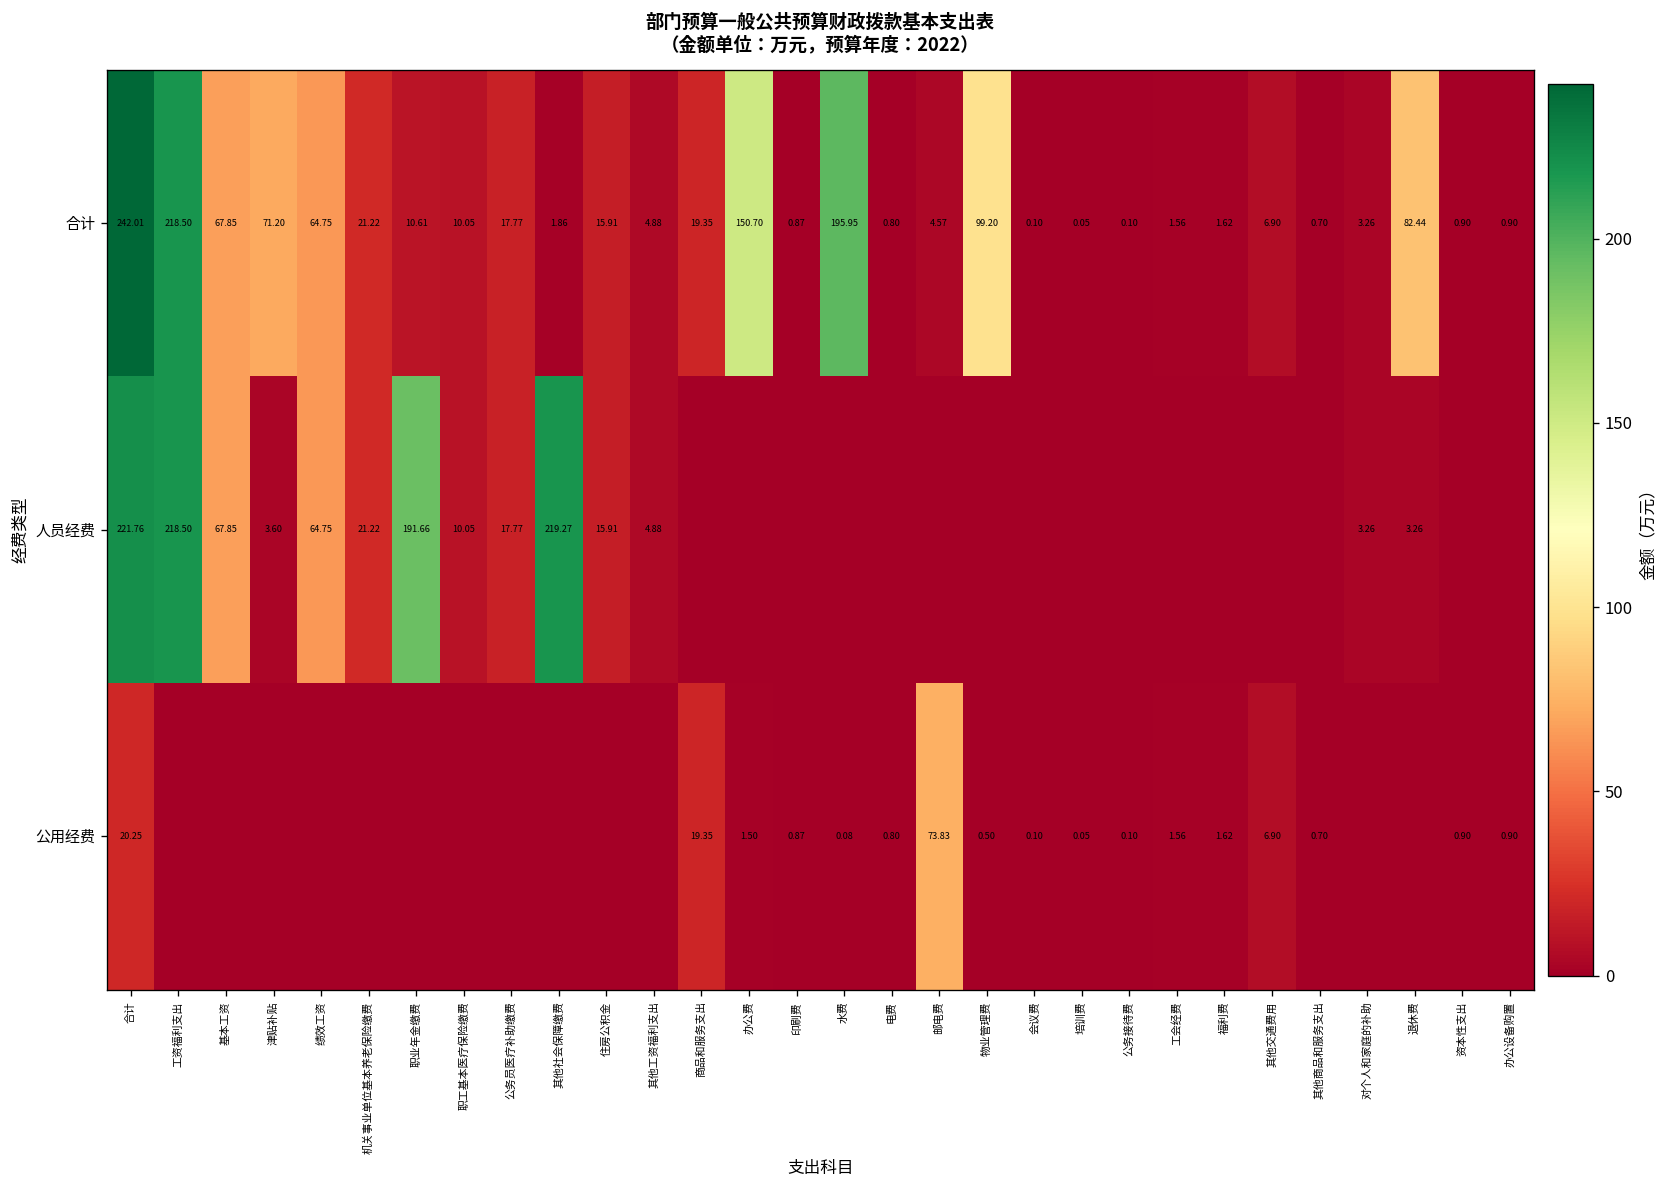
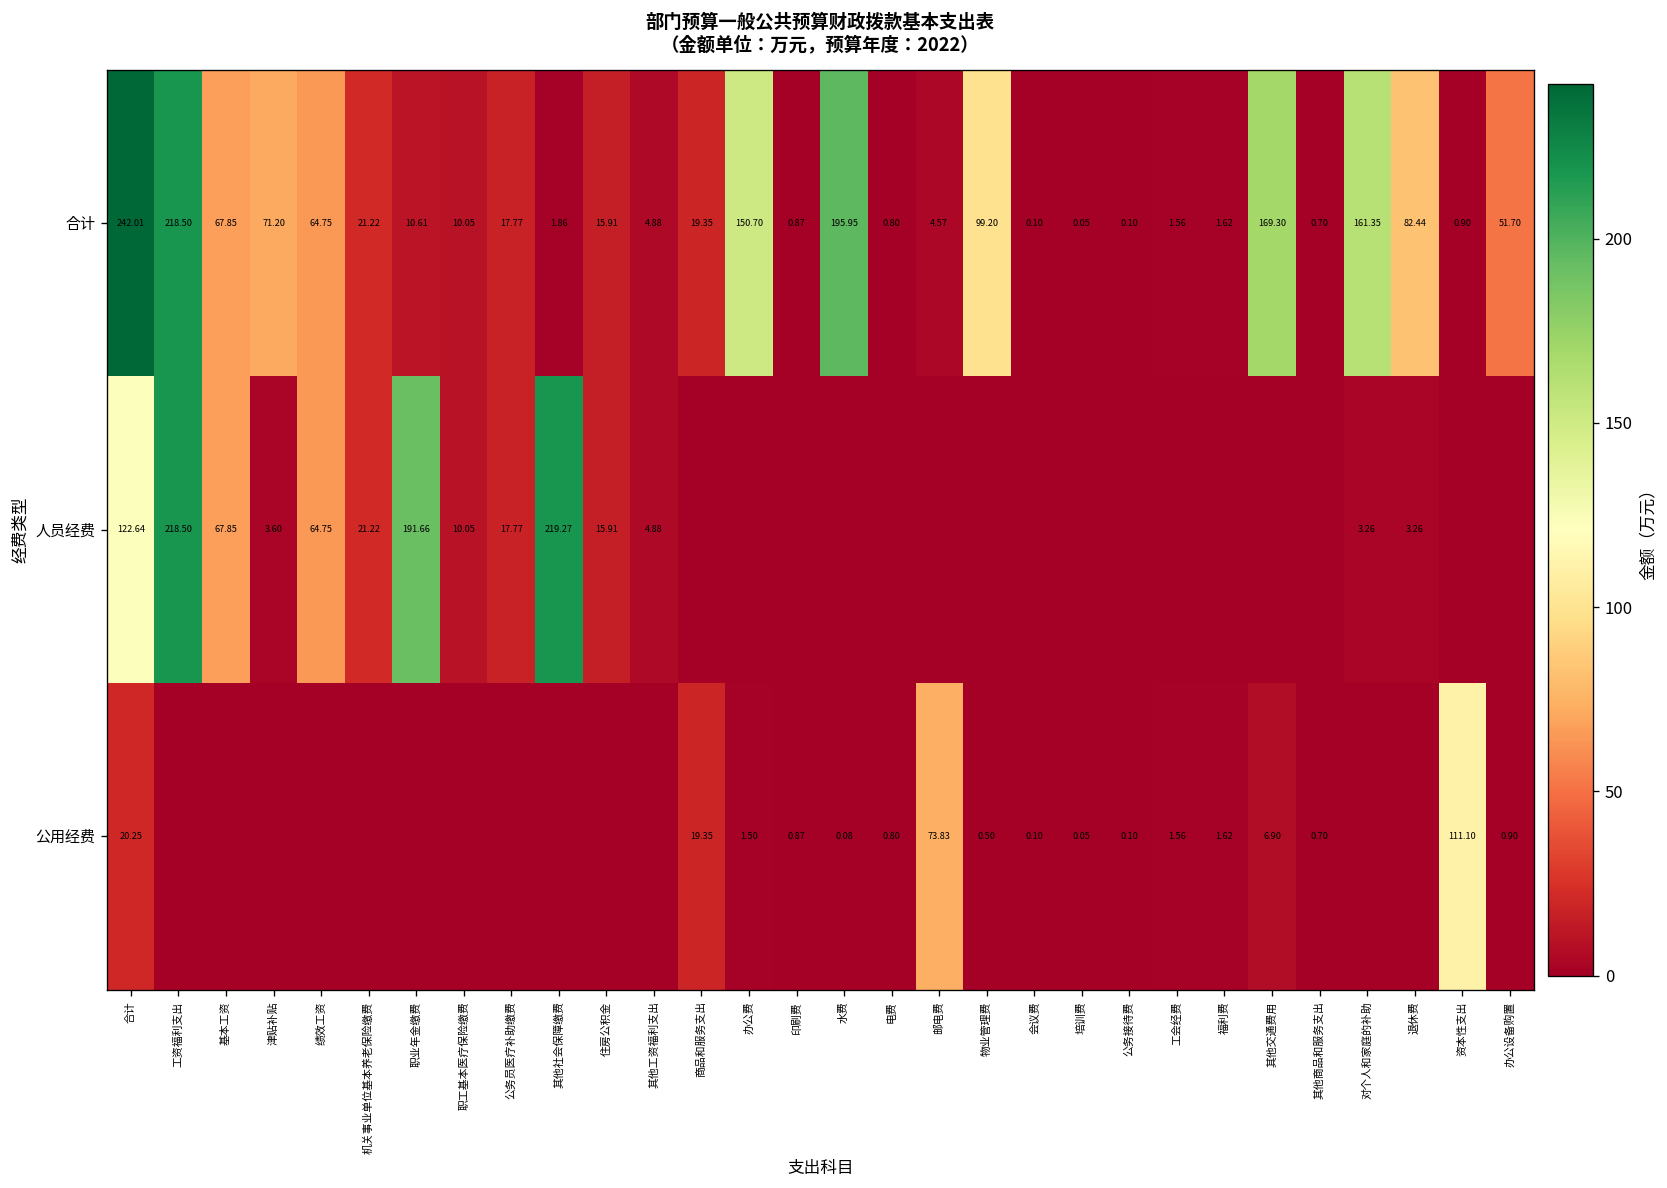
  {
    "合计": {
      "合计": 242.01,
      "工资福利支出": 218.50,
      "基本工资": 67.85,
      "津贴补贴": 71.20,
      "绩效工资": 64.75,
      "机关事业单位基本养老保险缴费": 21.22,
      "职业年金缴费": 10.61,
      "职工基本医疗保险缴费": 10.05,
      "公务员医疗补助缴费": 17.77,
      "其他社会保障缴费": 1.86,
      "住房公积金": 15.91,
      "其他工资福利支出": 4.88,
      "商品和服务支出": 19.35,
      "办公费": 150.70,
      "印刷费": 0.87,
      "水费": 195.95,
      "电费": 0.80,
      "邮电费": 4.57,
      "物业管理费": 99.20,
      "会议费": 0.10,
      "培训费": 0.05,
      "公务接待费": 0.10,
      "工会经费": 1.56,
      "福利费": 1.62,
-     "其他交通费用": 6.90,
+     "其他交通费用": 169.30,
      "其他商品和服务支出": 0.70,
-     "对个人和家庭的补助": 3.26,
+     "对个人和家庭的补助": 161.35,
      "退休费": 82.44,
      "资本性支出": 0.90,
-     "办公设备购置": 0.90
+     "办公设备购置": 51.70
    },
    "人员经费": {
-     "合计": 221.76,
+     "合计": 122.64,
      "工资福利支出": 218.50,
      "基本工资": 67.85,
      "津贴补贴": 3.60,
      "绩效工资": 64.75,
      "机关事业单位基本养老保险缴费": 21.22,
      "职业年金缴费": 191.66,
      "职工基本医疗保险缴费": 10.05,
      "公务员医疗补助缴费": 17.77,
      "其他社会保障缴费": 219.27,
      "住房公积金": 15.91,
      "其他工资福利支出": 4.88,
      "对个人和家庭的补助": 3.26,
      "退休费": 3.26
    },
    "公用经费": {
      "合计": 20.25,
      "商品和服务支出": 19.35,
      "办公费": 1.50,
      "印刷费": 0.87,
      "水费": 0.08,
      "电费": 0.80,
      "邮电费": 73.83,
      "物业管理费": 0.50,
      "会议费": 0.10,
      "培训费": 0.05,
      "公务接待费": 0.10,
      "工会经费": 1.56,
      "福利费": 1.62,
      "其他交通费用": 6.90,
      "其他商品和服务支出": 0.70,
-     "资本性支出": 0.90,
+     "资本性支出": 111.10,
      "办公设备购置": 0.90
    }
  }
